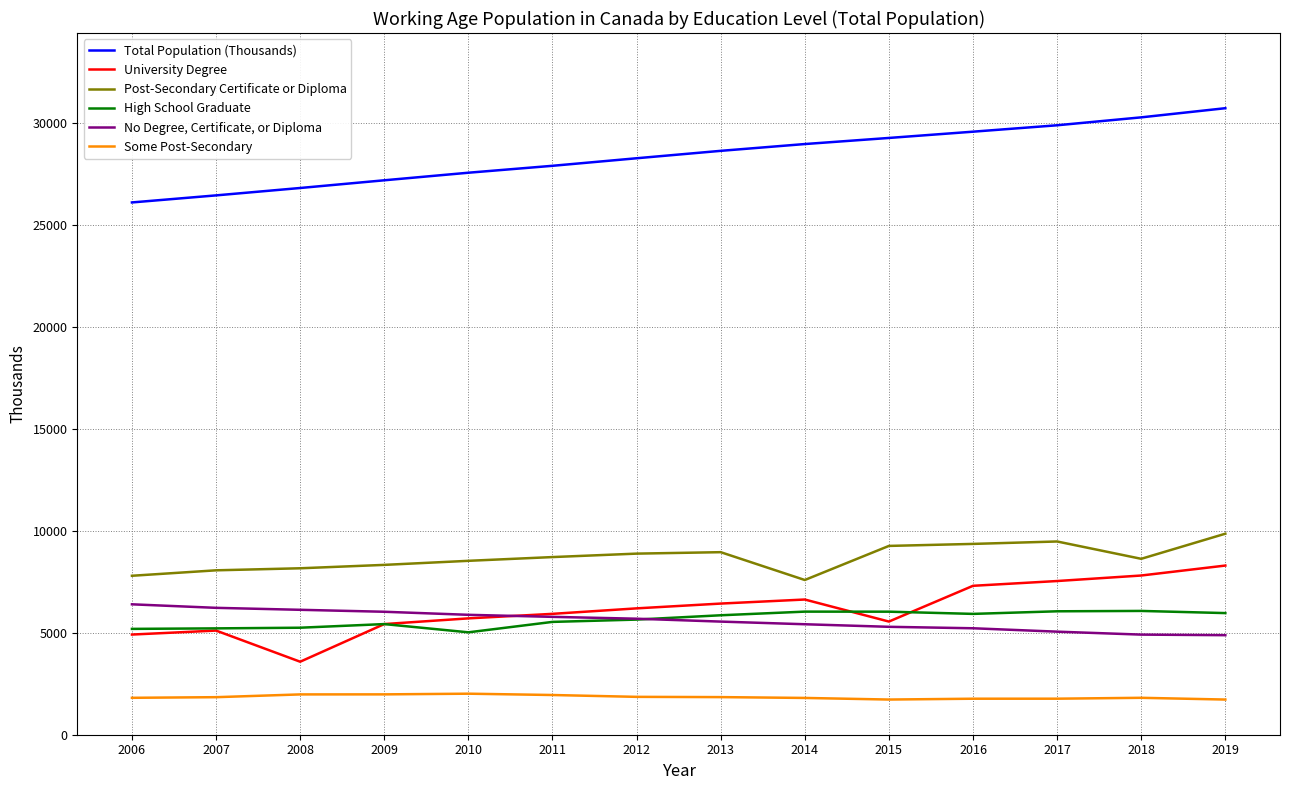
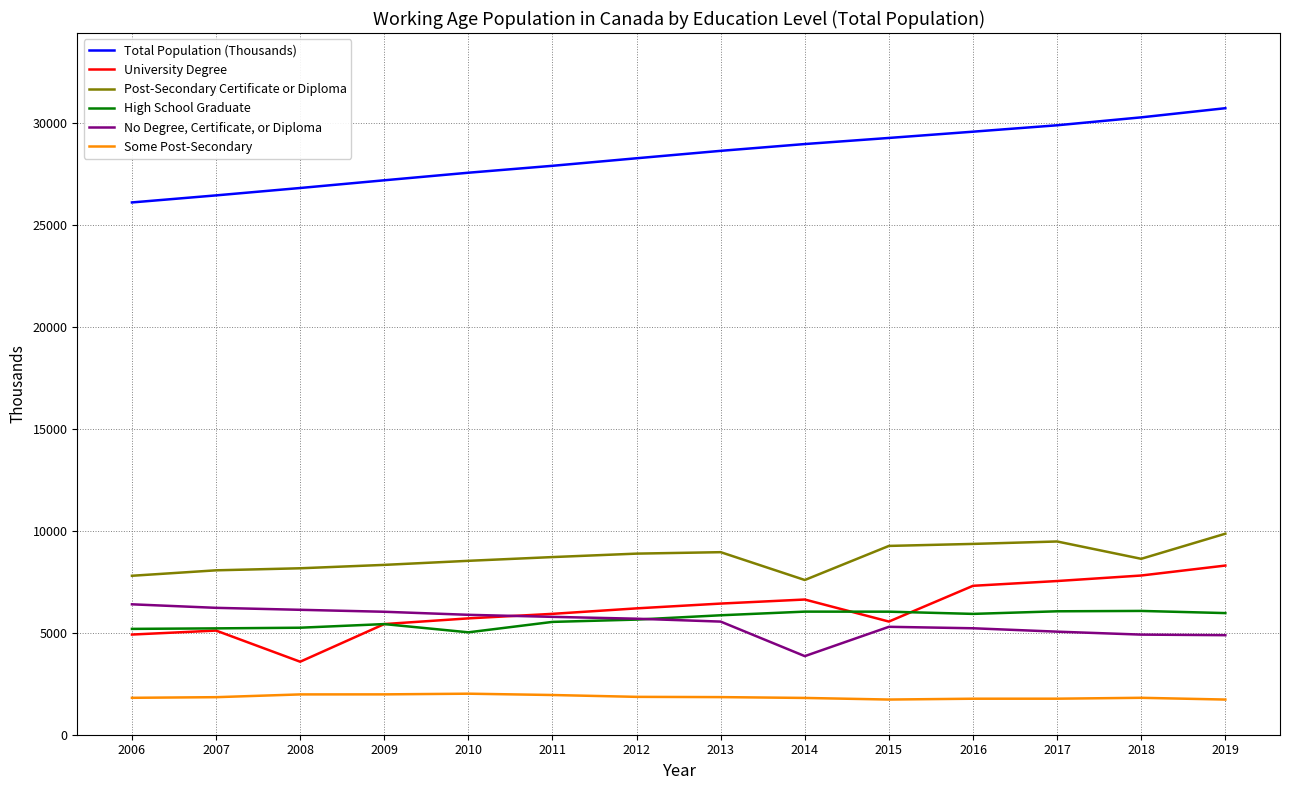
  {
    "Total Population (Thousands)": {
      "2006": 26100,
      "2007": 26500,
      "2008": 26800,
      "2009": 27200,
      "2010": 27600,
      "2011": 27900,
      "2012": 28300,
      "2013": 28600,
      "2014": 29000,
      "2015": 29300,
      "2016": 29600,
      "2017": 29900,
      "2018": 30300,
      "2019": 30700
    },
    "University Degree": {
      "2006": 4900,
      "2008": 3600,
      "2010": 5700,
      "2011": 5900,
      "2012": 6200,
      "2013": 6400,
      "2014": 6600,
      "2015": 5600,
      "2016": 7300,
      "2017": 7500,
      "2018": 7800,
      "2019": 8300
    },
    "Post-Secondary Certificate or Diploma": {
      "2006": 7800,
      "2007": 8100,
      "2008": 8200,
      "2009": 8300,
      "2010": 8500,
      "2011": 8700,
      "2012": 8900,
      "2013": 9000,
      "2014": 7600,
      "2015": 9300,
      "2016": 9400,
      "2017": 9500,
      "2018": 8600,
      "2019": 9900
    },
    "High School Graduate": {
      "2006": 5200,
      "2008": 5300,
      "2010": 5000,
      "2011": 5500,
      "2013": 5900,
      "2014": 6000,
      "2015": 6000,
      "2016": 5900,
      "2017": 6100,
      "2018": 6100,
      "2019": 6000
    },
    "No Degree, Certificate, or Diploma": {
      "2006": 6400,
      "2007": 6200,
      "2008": 6100,
      "2009": 6000,
      "2010": 5900,
      "2011": 5800,
      "2013": 5600,
-     "2014": 5400,
+     "2014": 3900,
      "2015": 5300,
      "2016": 5200,
      "2017": 5100,
      "2018": 4900,
      "2019": 4900
    },
    "Some Post-Secondary": {
      "2006": 1800,
      "2007": 1800,
      "2008": 2000,
      "2009": 2000,
      "2010": 2000,
      "2011": 1900,
      "2012": 1900,
      "2013": 1800,
      "2014": 1800,
      "2015": 1700,
      "2016": 1800,
      "2017": 1800,
      "2018": 1800,
      "2019": 1700
    }
  }
